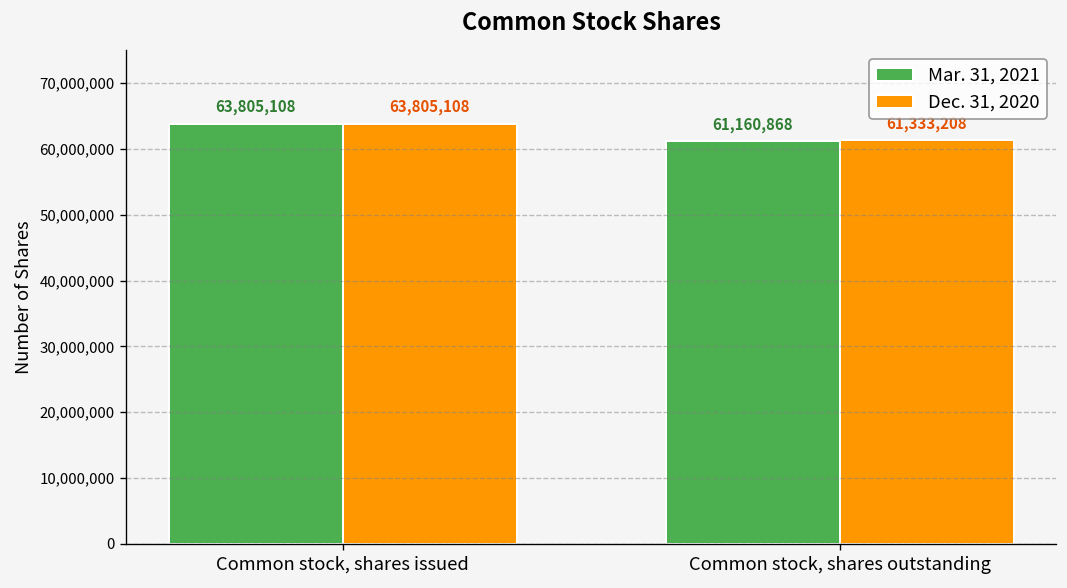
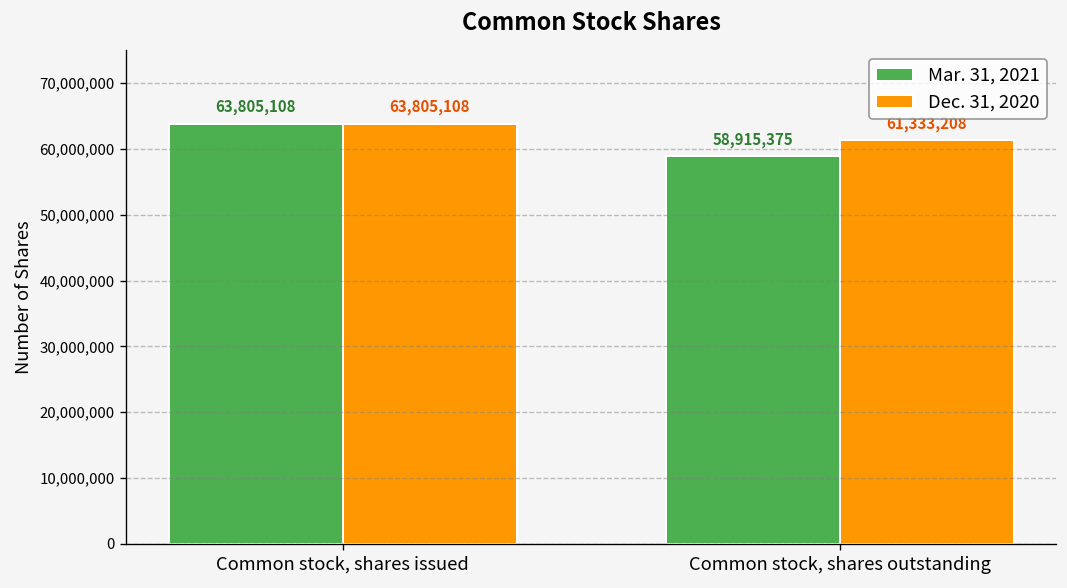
  {
    "Mar. 31, 2021": {
      "Common stock, shares issued": "63,805,108",
-     "Common stock, shares outstanding": "61,160,868"
+     "Common stock, shares outstanding": "58,915,375"
    },
    "Dec. 31, 2020": {
      "Common stock, shares issued": "63,805,108"
    }
  }
